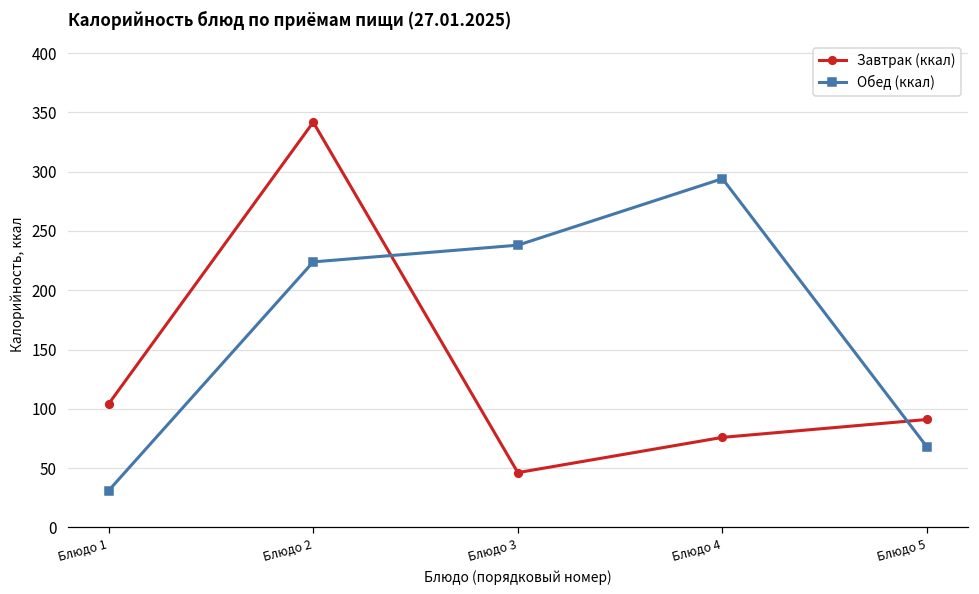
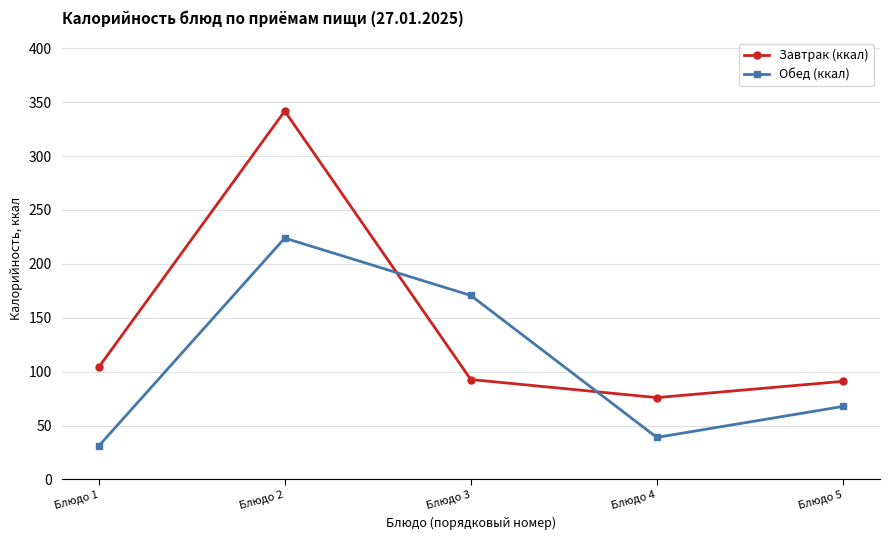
  {
    "Завтрак (ккал)": {
      "Блюдо 1": 104,
      "Блюдо 2": 342,
-     "Блюдо 3": 46,
+     "Блюдо 3": 93,
      "Блюдо 4": 76,
      "Блюдо 5": 91
    },
    "Обед (ккал)": {
      "Блюдо 1": 31,
      "Блюдо 2": 224,
-     "Блюдо 3": 238,
-     "Блюдо 4": 294,
+     "Блюдо 3": 171,
+     "Блюдо 4": 39,
      "Блюдо 5": 68
    }
  }
